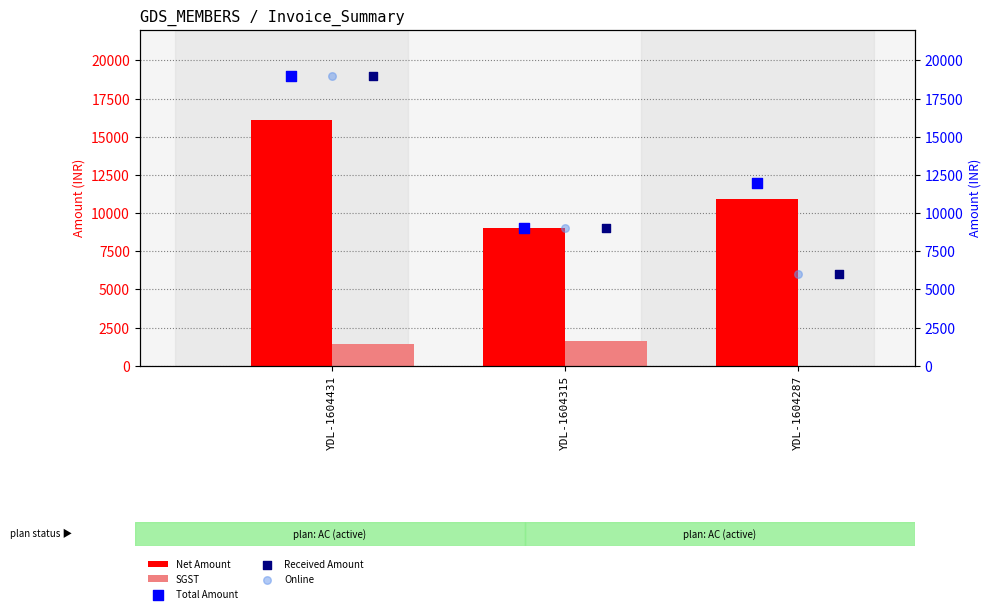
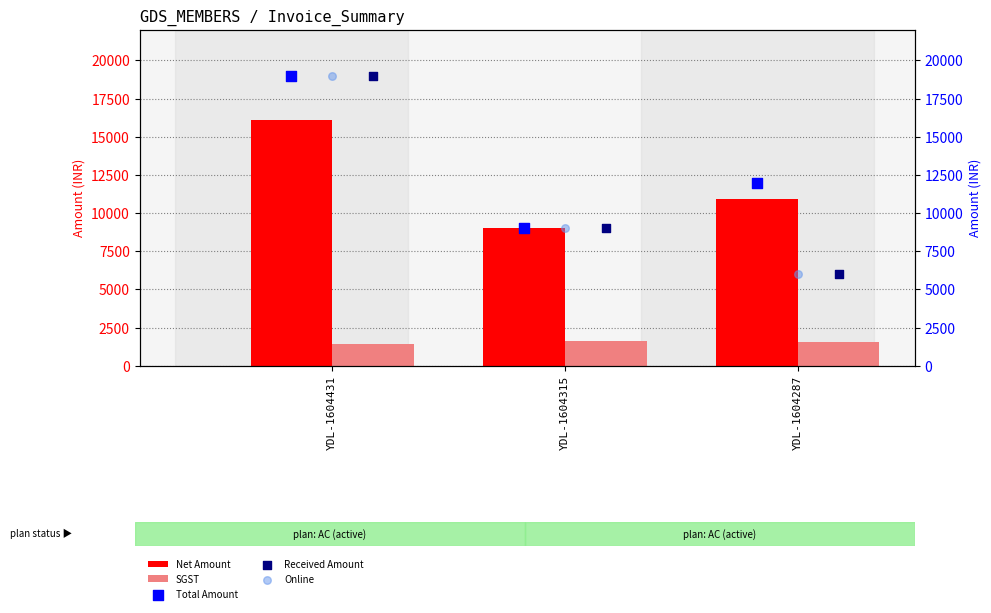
  {
    "Net Amount": {
      "YDL-1604431": 16100,
      "YDL-1604315": 9000,
      "YDL-1604287": 11000
    },
    "SGST": {
      "YDL-1604431": 1400,
      "YDL-1604315": 1600,
-     "YDL-1604287": 0
+     "YDL-1604287": 1600
    }
  }
